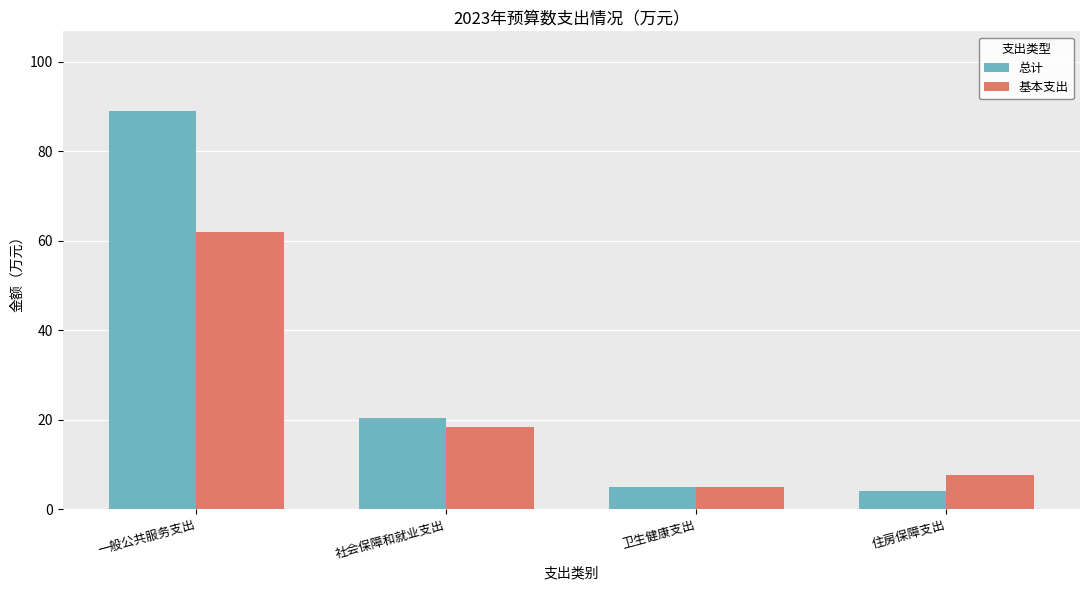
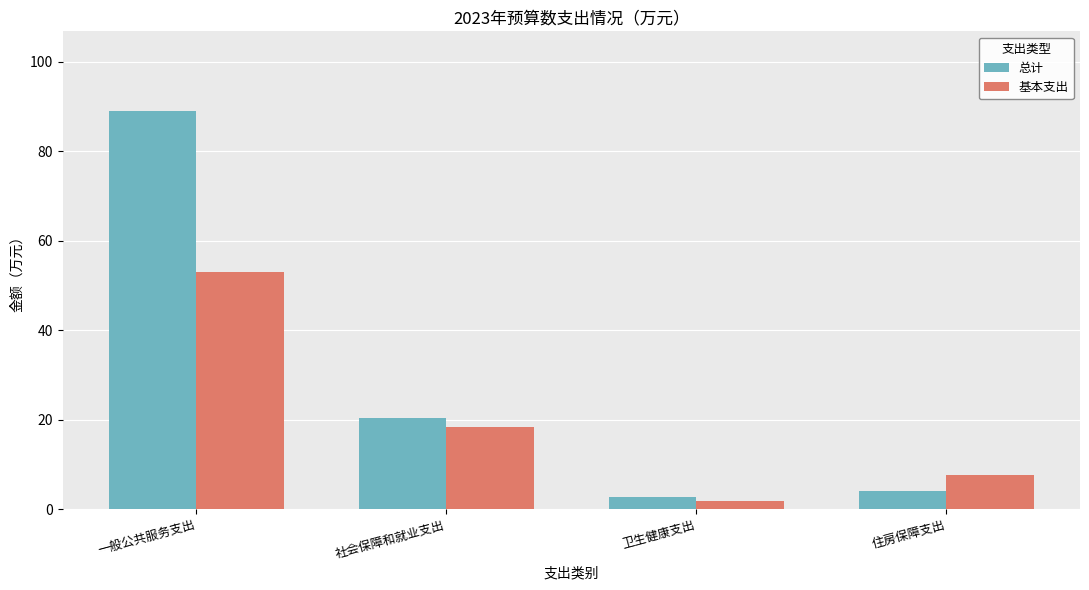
  {
    "总计": {
      "一般公共服务支出": 89,
      "社会保障和就业支出": 20,
-     "卫生健康支出": 5,
+     "卫生健康支出": 3,
      "住房保障支出": 4
    },
    "基本支出": {
-     "一般公共服务支出": 62,
+     "一般公共服务支出": 53,
      "社会保障和就业支出": 18,
-     "卫生健康支出": 5,
+     "卫生健康支出": 2,
      "住房保障支出": 8
    }
  }
